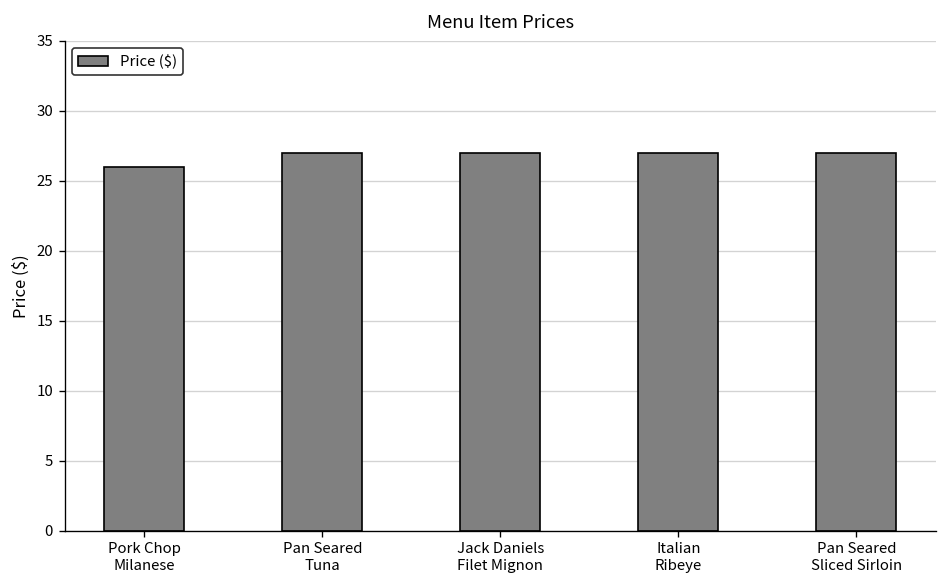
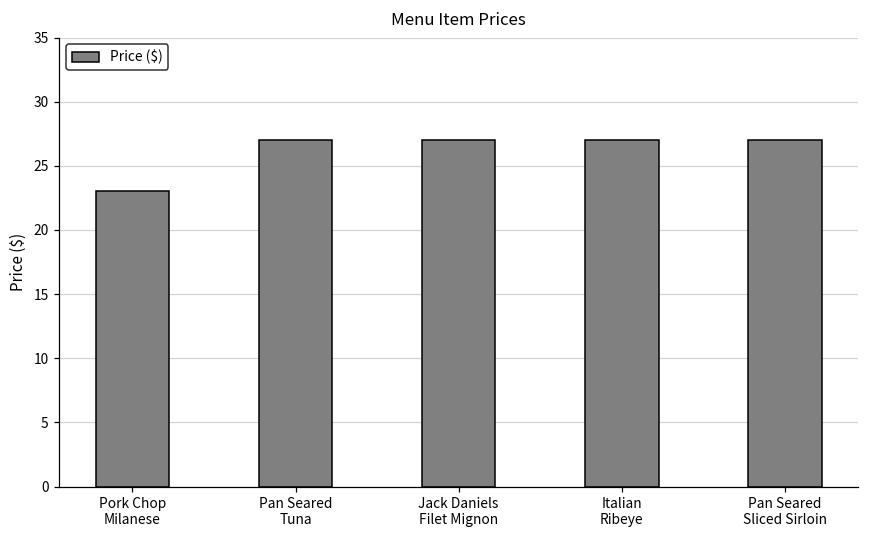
  {
-   "Pork Chop Milanese": 26,
+   "Pork Chop Milanese": 23,
    "Pan Seared Tuna": 27,
    "Jack Daniels Filet Mignon": 27,
    "Italian Ribeye": 27,
    "Pan Seared Sliced Sirloin": 27
  }
